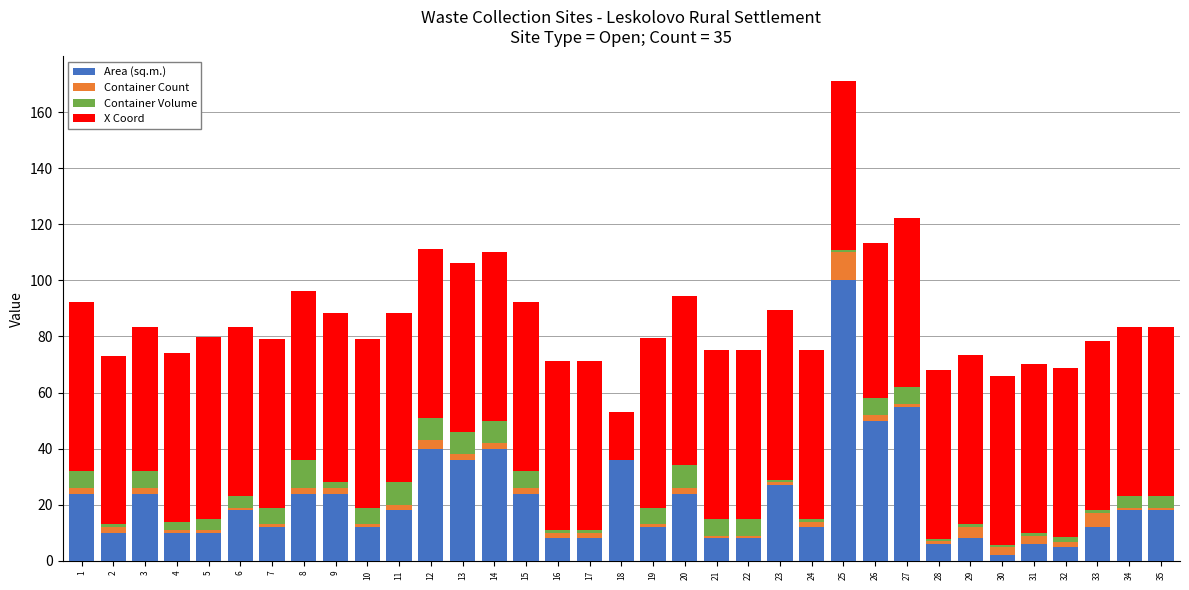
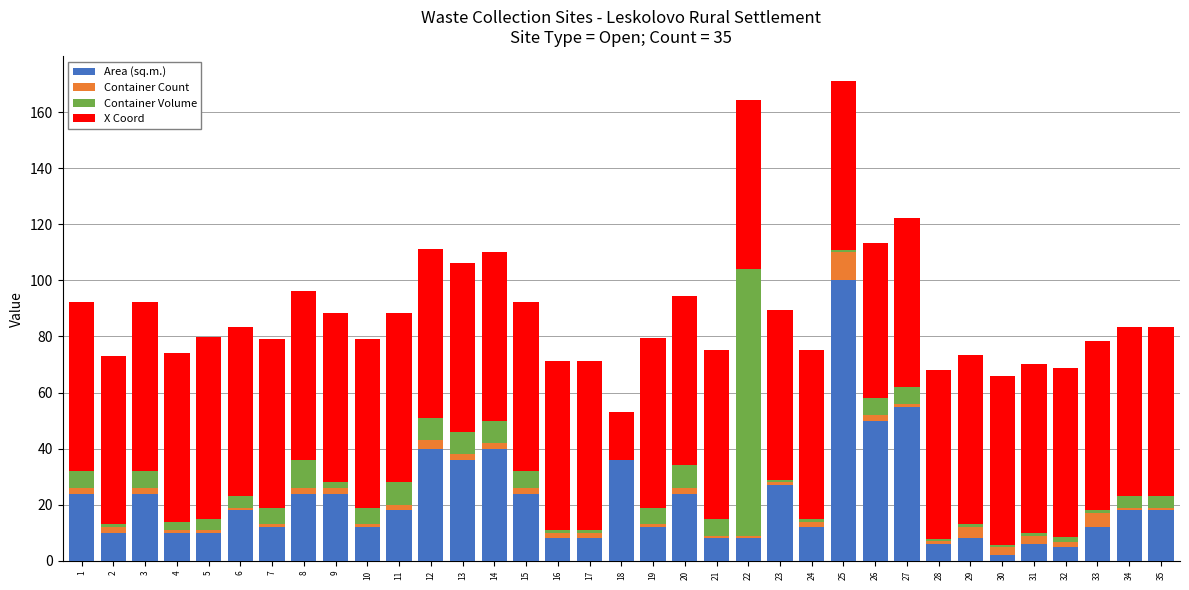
  {
    "Area (sq.m.)": {
      "1": 24,
      "2": 10,
      "3": 24,
      "4": 10,
      "5": 10,
      "6": 18,
      "7": 12,
      "8": 24,
      "9": 24,
      "10": 12,
      "11": 18,
      "12": 40,
      "13": 36,
      "14": 40,
      "15": 24,
      "16": 8,
      "17": 8,
      "18": 36,
      "19": 12,
      "20": 24,
      "21": 8,
      "22": 8,
      "23": 27,
      "24": 12,
      "25": 100,
      "26": 50,
      "27": 55,
      "28": 6,
      "29": 8,
      "30": 2,
      "31": 6,
      "32": 5,
      "33": 12,
      "34": 18,
      "35": 18
    },
    "Container Count": {
      "1": 2,
      "2": 2,
      "3": 2,
      "4": 1,
      "5": 1,
      "6": 1,
      "7": 1,
      "8": 2,
      "9": 2,
      "10": 1,
      "11": 2,
      "12": 3,
      "13": 2,
      "14": 2,
      "15": 2,
      "16": 2,
      "17": 2,
      "18": 0,
      "19": 1,
      "20": 2,
      "21": 1,
      "22": 1,
      "23": 1,
      "24": 2,
      "25": 10,
      "26": 2,
      "27": 1,
      "28": 1,
      "29": 4,
      "30": 3,
      "31": 3,
      "32": 2,
      "33": 5,
      "34": 1,
      "35": 1
    },
    "Container Volume": {
      "1": 6,
      "2": 1,
      "3": 6,
      "4": 3,
      "5": 4,
      "6": 4,
      "7": 6,
      "8": 10,
      "9": 2,
      "10": 6,
      "11": 8,
      "12": 8,
      "13": 8,
      "14": 8,
      "15": 6,
      "16": 1,
      "17": 1,
      "18": 0,
      "19": 6,
      "20": 8,
      "21": 6,
-     "22": 6,
+     "22": 95,
      "23": 1,
      "24": 1,
      "25": 1,
      "26": 6,
      "27": 6,
      "29": 1,
      "31": 1,
      "32": 2,
      "33": 1,
      "34": 4,
      "35": 4
    },
    "X Coord": {
      "1": 60,
      "2": 60,
-     "3": 51,
+     "3": 60,
      "4": 60,
      "5": 65,
      "6": 60,
      "7": 60,
      "8": 60,
      "9": 60,
      "10": 60,
      "11": 60,
      "12": 60,
      "13": 60,
      "14": 60,
      "15": 60,
      "16": 60,
      "17": 60,
      "18": 17,
      "19": 60,
      "20": 60,
      "21": 60,
      "22": 60,
      "23": 60,
      "24": 60,
      "25": 60,
      "26": 55,
      "27": 60,
      "28": 60,
      "29": 60,
      "30": 60,
      "31": 60,
      "32": 60,
      "33": 60,
      "34": 60,
      "35": 60
    }
  }
